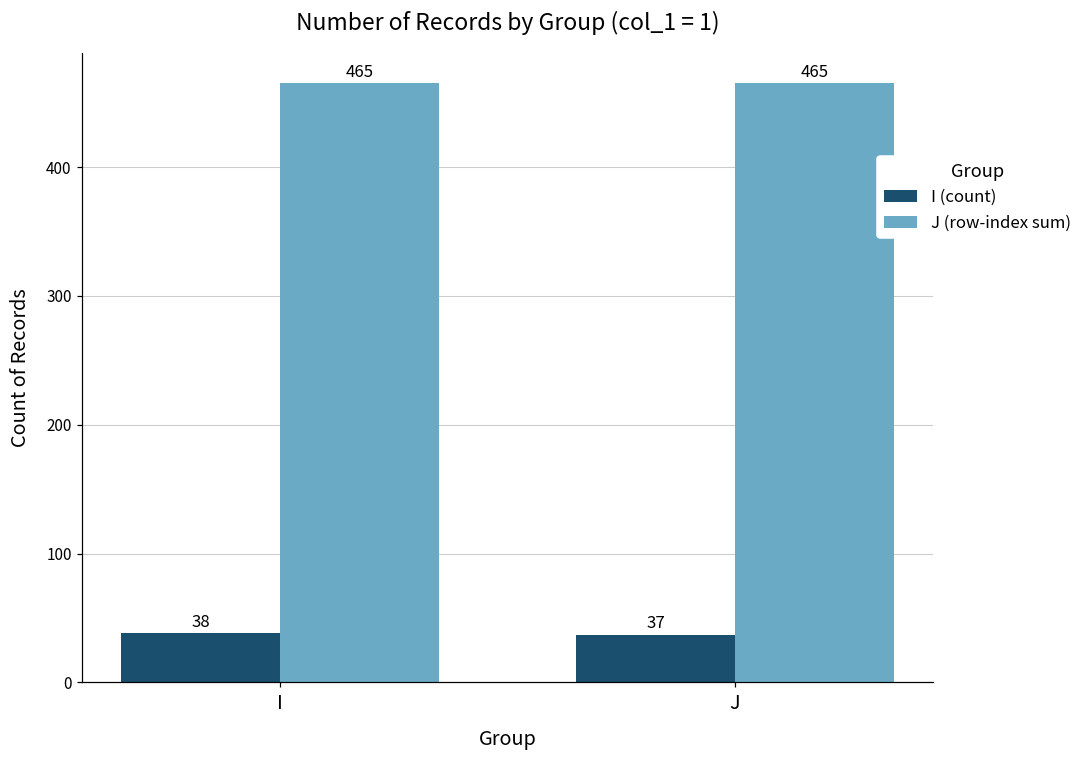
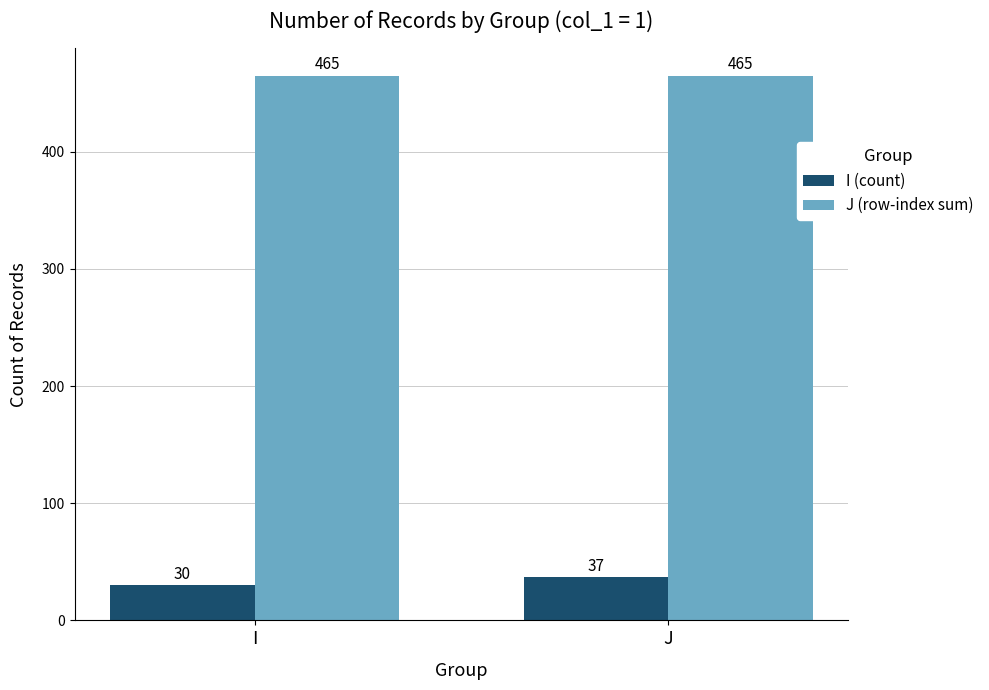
  {
    "I (count)": {
-     "I": 38,
+     "I": 30,
      "J": 37
    },
    "J (row-index sum)": {
      "I": 465,
      "J": 465
    }
  }
